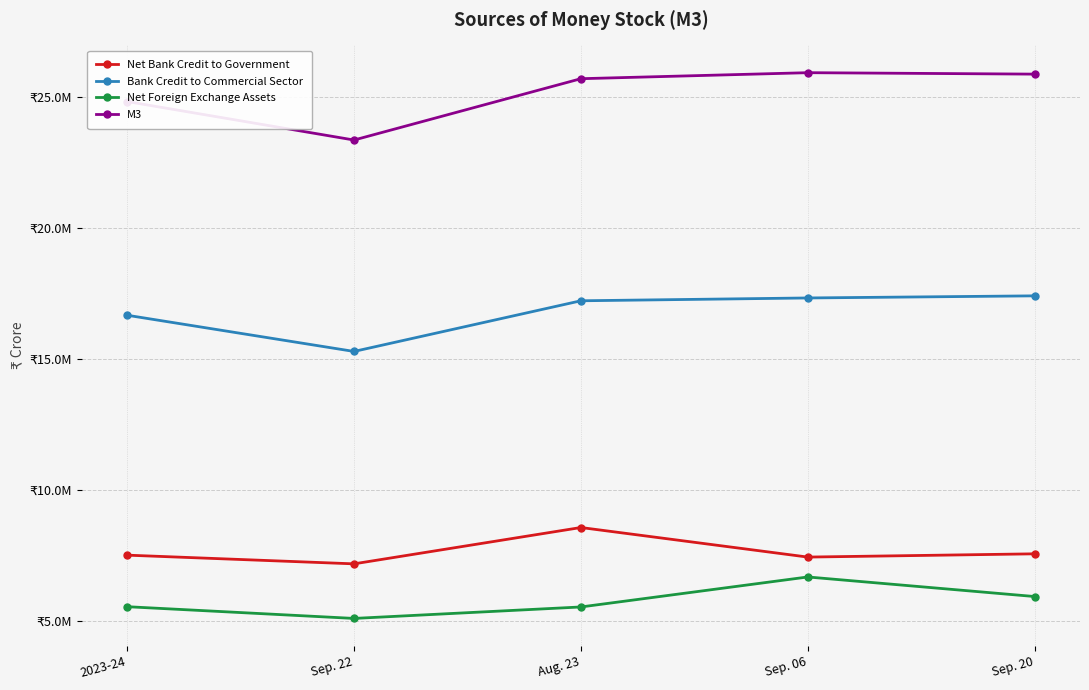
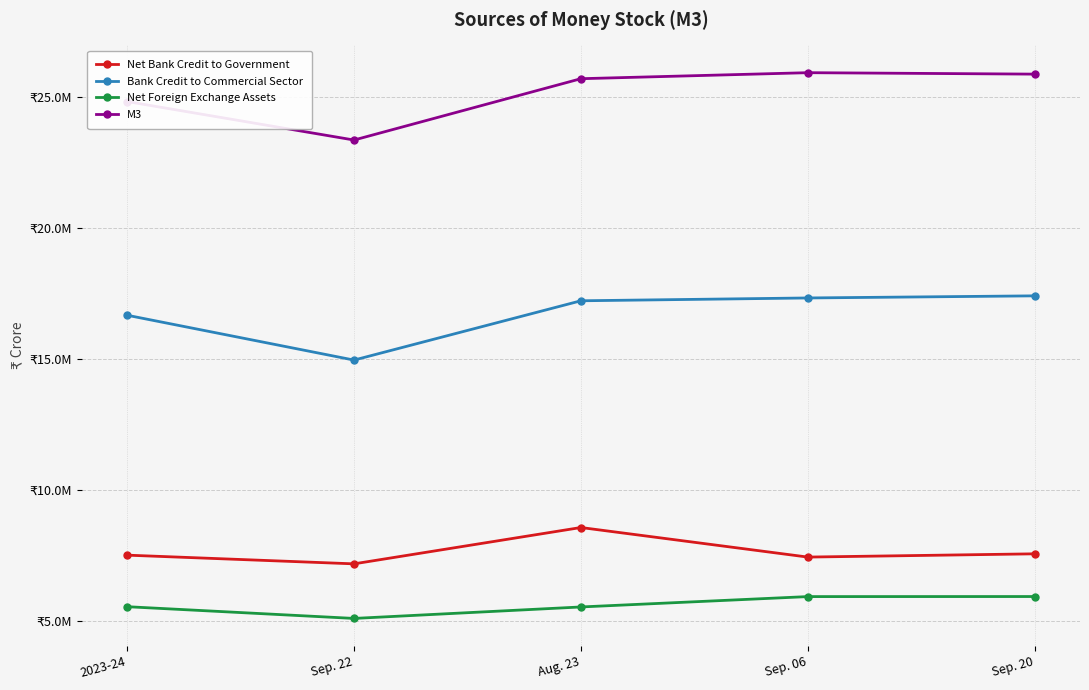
  {
    "Net Bank Credit to Government": {
      "2023-24": "₹7500000",
      "Sep. 22": "₹7200000",
      "Aug. 23": "₹8600000",
      "Sep. 06": "₹7400000",
      "Sep. 20": "₹7600000"
    },
    "Bank Credit to Commercial Sector": {
      "2023-24": "₹16700000",
-     "Sep. 22": "₹15300000",
+     "Sep. 22": "₹15000000",
      "Aug. 23": "₹17200000",
      "Sep. 06": "₹17300000",
      "Sep. 20": "₹17400000"
    },
    "Net Foreign Exchange Assets": {
      "2023-24": "₹5500000",
      "Sep. 22": "₹5100000",
      "Aug. 23": "₹5500000",
-     "Sep. 06": "₹6700000",
+     "Sep. 06": "₹5900000",
      "Sep. 20": "₹5900000"
    },
    "M3": {
      "Sep. 22": "₹23400000",
      "Aug. 23": "₹25700000",
      "Sep. 06": "₹25900000",
      "Sep. 20": "₹25900000"
    }
  }
